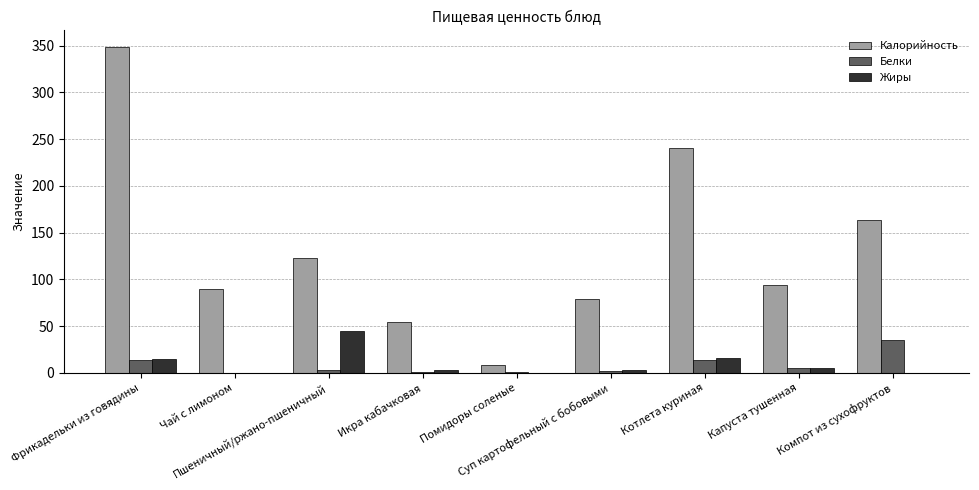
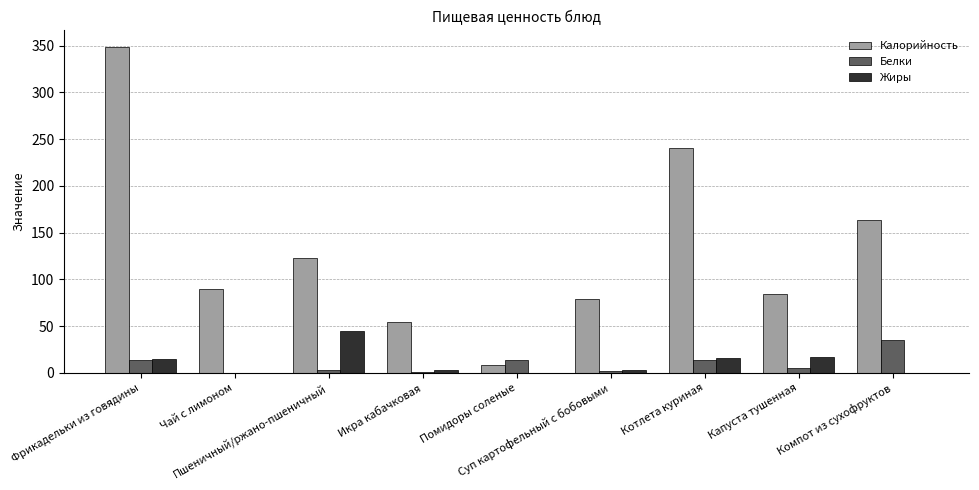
  {
    "Калорийность": {
      "Фрикадельки из говядины": 350,
      "Чай с лимоном": 90,
      "Пшеничный/ржано-пшеничный": 120,
      "Икра кабачковая": 50,
      "Помидоры соленые": 10,
      "Суп картофельный с бобовыми": 80,
      "Котлета куриная": 240,
-     "Капуста тушенная": 90,
+     "Капуста тушенная": 80,
      "Компот из сухофруктов": 160
    },
    "Белки": {
      "Фрикадельки из говядины": 10,
      "Пшеничный/ржано-пшеничный": 0,
-     "Помидоры соленые": 0,
+     "Помидоры соленые": 10,
      "Котлета куриная": 10,
      "Капуста тушенная": 10,
      "Компот из сухофруктов": 40
    },
    "Жиры": {
      "Фрикадельки из говядины": 10,
      "Пшеничный/ржано-пшеничный": 50,
      "Икра кабачковая": 0,
      "Суп картофельный с бобовыми": 0,
      "Котлета куриная": 20,
-     "Капуста тушенная": 10,
+     "Капуста тушенная": 20,
      "Компот из сухофруктов": 0
    }
  }
